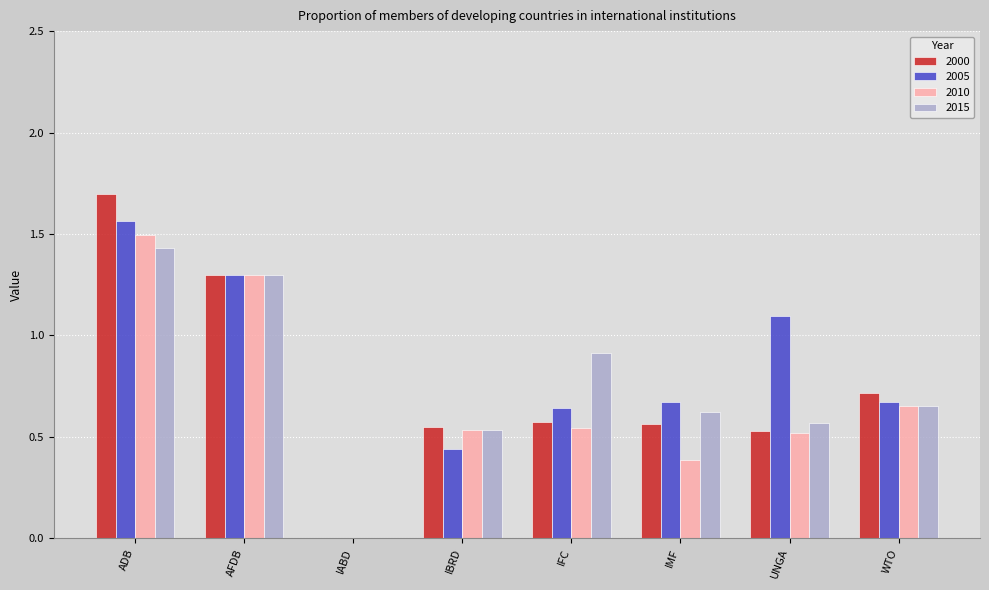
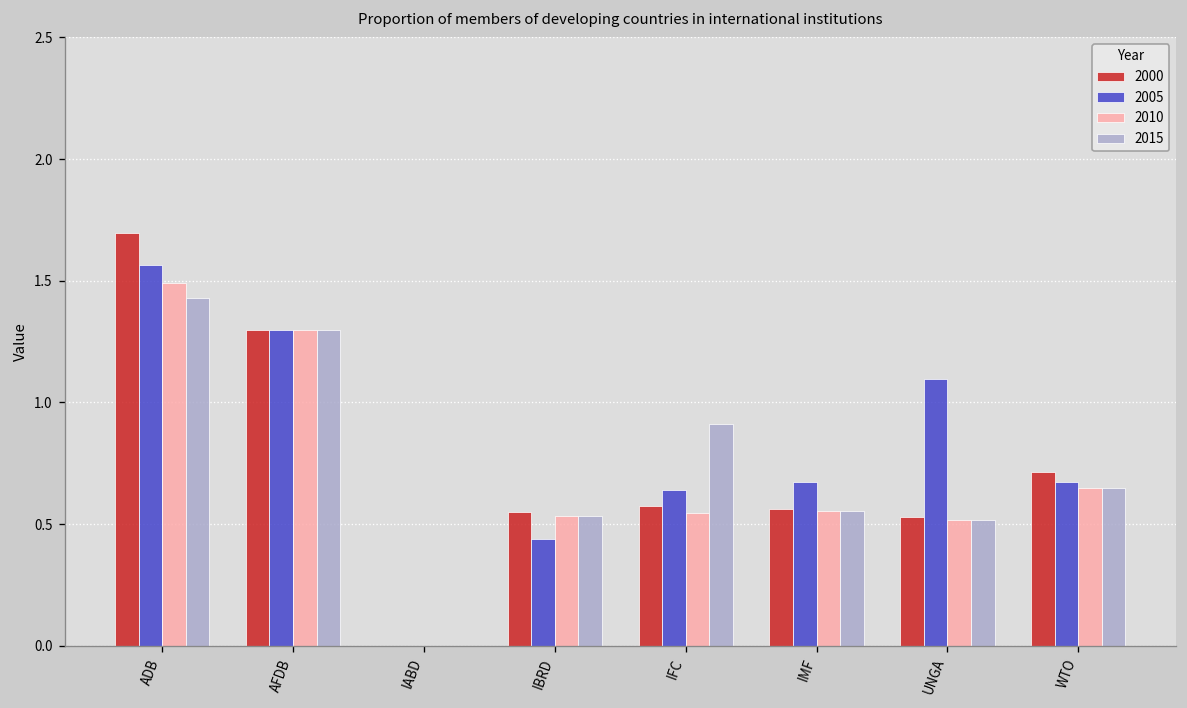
  {
    "2000": {
      "ADB": 1.69,
      "AFDB": 1.30,
      "IABD": 0.00,
      "IBRD": 0.55,
      "IFC": 0.57,
      "IMF": 0.56,
      "UNGA": 0.53,
      "WTO": 0.71
    },
    "2005": {
      "ADB": 1.56,
      "AFDB": 1.30,
      "IABD": 0.00,
      "IBRD": 0.44,
      "IFC": 0.64,
      "IMF": 0.67,
      "UNGA": 1.10,
      "WTO": 0.67
    },
    "2010": {
      "ADB": 1.49,
      "AFDB": 1.30,
      "IABD": 0.00,
      "IBRD": 0.53,
      "IFC": 0.54,
-     "IMF": 0.38,
+     "IMF": 0.55,
      "UNGA": 0.52,
      "WTO": 0.65
    },
    "2015": {
      "ADB": 1.43,
      "AFDB": 1.30,
      "IABD": 0.00,
      "IBRD": 0.53,
      "IFC": 0.91,
-     "IMF": 0.62,
-     "UNGA": 0.57,
+     "IMF": 0.55,
+     "UNGA": 0.52,
      "WTO": 0.65
    }
  }
